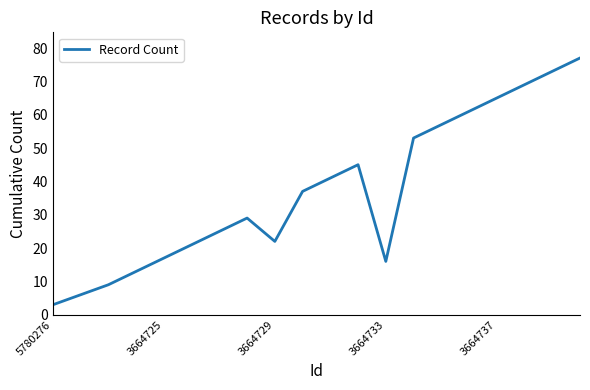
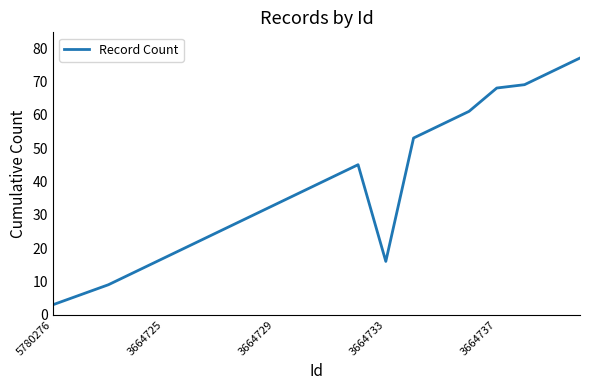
  {
    "5780276": 3,
    "3664725": 17,
-   "3664729": 22,
+   "3664729": 33,
    "3664733": 16,
-   "3664737": 65
+   "3664737": 68
  }
